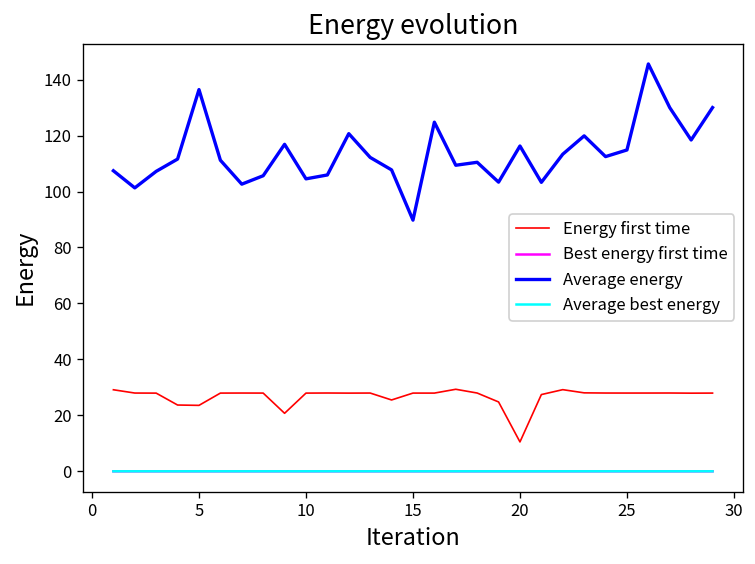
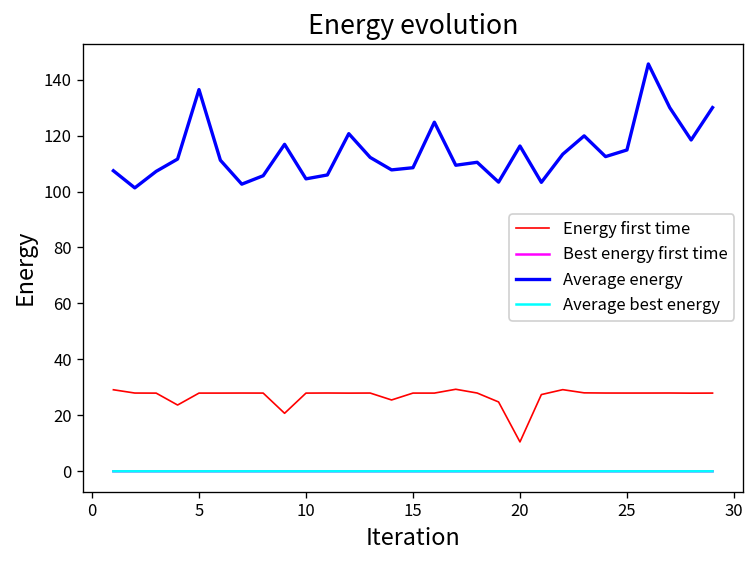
  {
    "Energy first time": {
-     "5": 24,
+     "5": 28,
      "10": 28,
      "15": 28,
      "20": 10,
      "25": 28
    },
    "Average best energy": {
      "5": 0,
      "10": 0,
      "15": 0,
      "20": 0,
      "25": 0
    },
    "Average energy": {
      "5": 136,
      "10": 105,
-     "15": 90,
+     "15": 109,
      "20": 116,
      "25": 115
    }
  }
